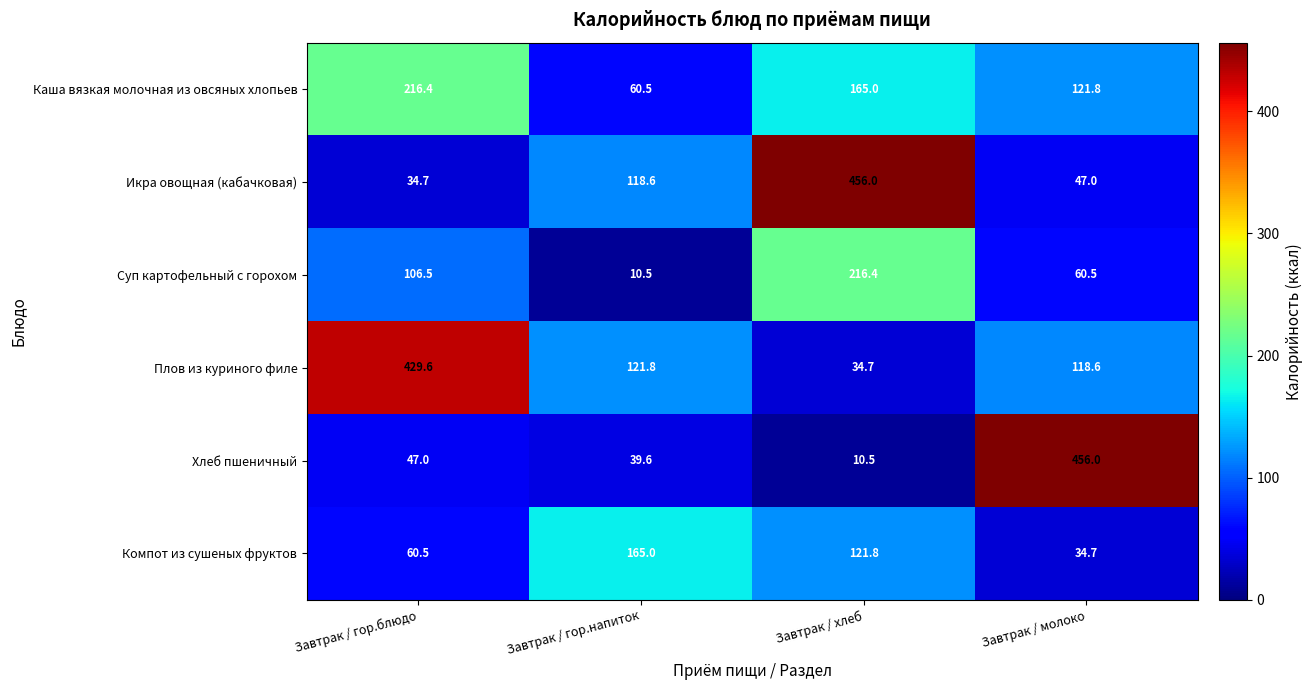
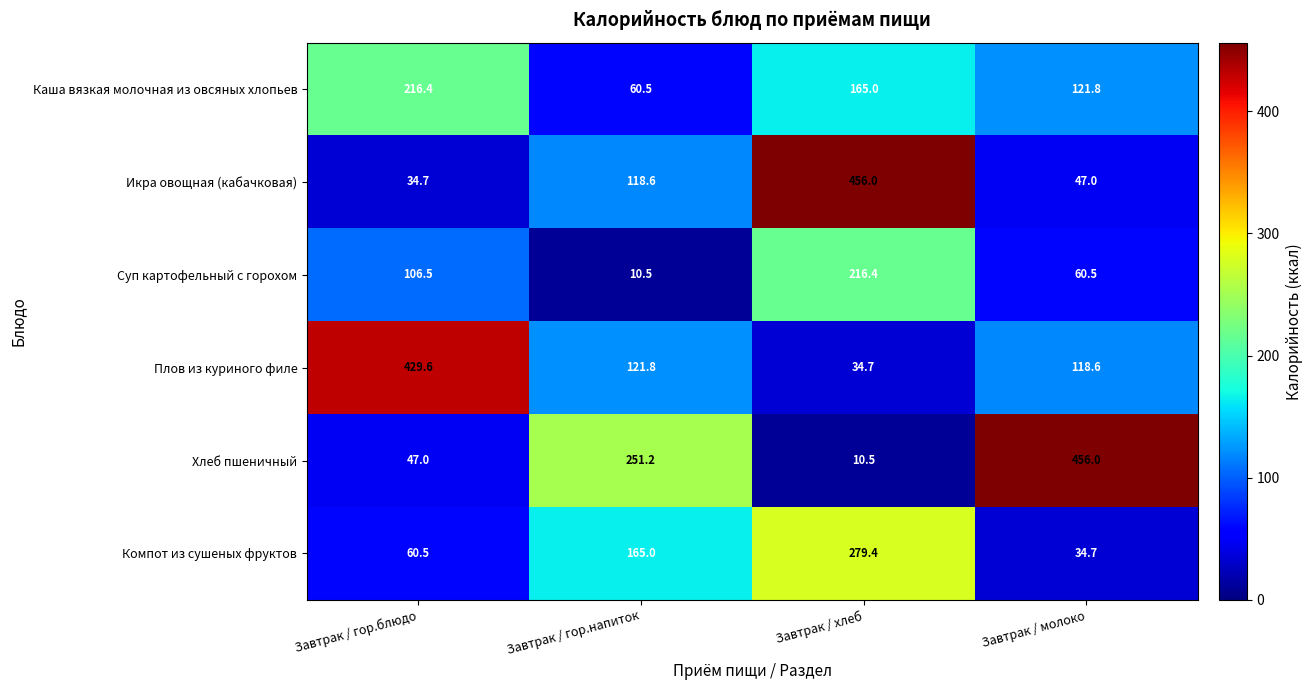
  {
    "Каша вязкая молочная из овсяных хлопьев": {
      "Завтрак / гор.блюдо": 216.4,
      "Завтрак / гор.напиток": 60.5,
      "Завтрак / хлеб": 165.0,
      "Завтрак / молоко": 121.8
    },
    "Икра овощная (кабачковая)": {
      "Завтрак / гор.блюдо": 34.7,
      "Завтрак / гор.напиток": 118.6,
      "Завтрак / хлеб": 456.0,
      "Завтрак / молоко": 47.0
    },
    "Суп картофельный с горохом": {
      "Завтрак / гор.блюдо": 106.5,
      "Завтрак / гор.напиток": 10.5,
      "Завтрак / хлеб": 216.4,
      "Завтрак / молоко": 60.5
    },
    "Плов из куриного филе": {
      "Завтрак / гор.блюдо": 429.6,
      "Завтрак / гор.напиток": 121.8,
      "Завтрак / хлеб": 34.7,
      "Завтрак / молоко": 118.6
    },
    "Хлеб пшеничный": {
      "Завтрак / гор.блюдо": 47.0,
-     "Завтрак / гор.напиток": 39.6,
+     "Завтрак / гор.напиток": 251.2,
      "Завтрак / хлеб": 10.5,
      "Завтрак / молоко": 456.0
    },
    "Компот из сушеных фруктов": {
      "Завтрак / гор.блюдо": 60.5,
      "Завтрак / гор.напиток": 165.0,
-     "Завтрак / хлеб": 121.8,
+     "Завтрак / хлеб": 279.4,
      "Завтрак / молоко": 34.7
    }
  }
